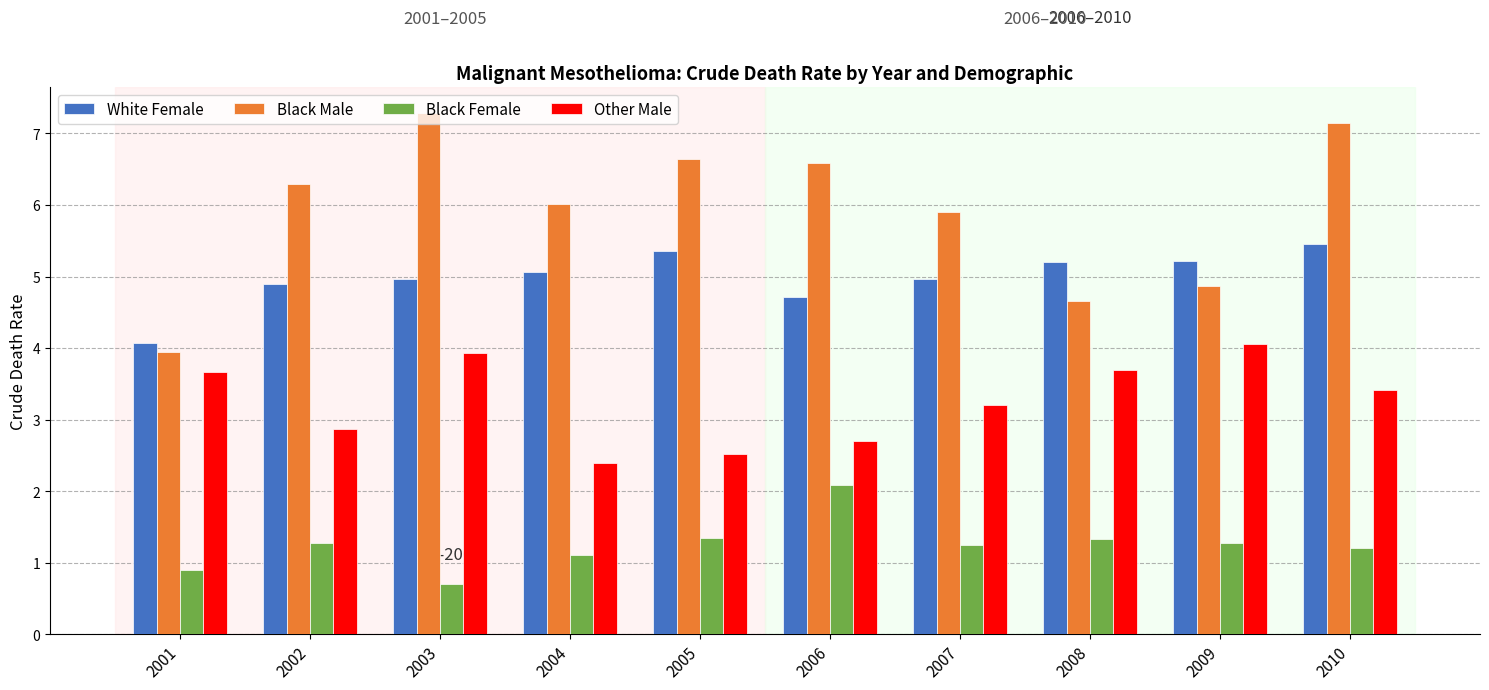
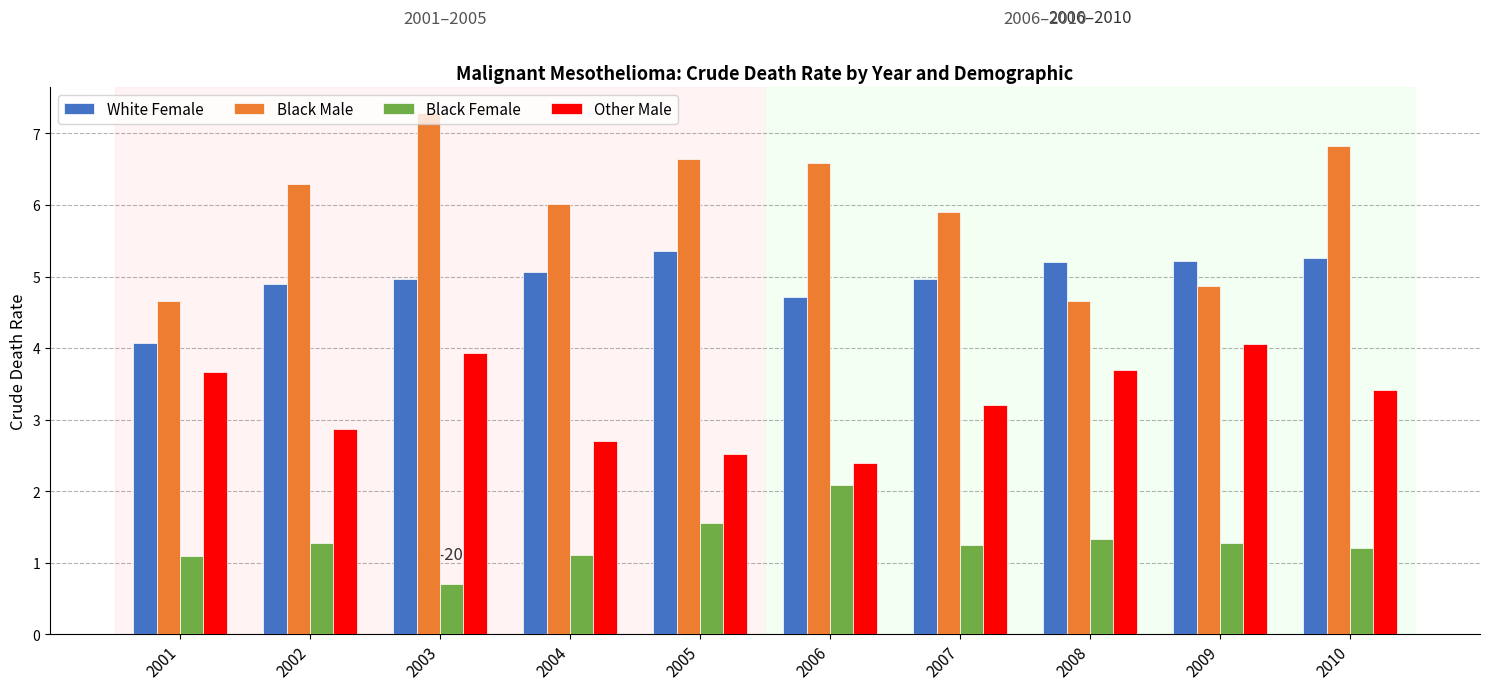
  {
    "White Female": {
      "2001": 4.1,
      "2002": 4.9,
      "2003": 5.0,
      "2004": 5.1,
      "2005": 5.4,
      "2006": 4.7,
      "2007": 5.0,
      "2008": 5.2,
      "2009": 5.2,
-     "2010": 5.5
+     "2010": 5.3
    },
    "Black Male": {
-     "2001": 4.0,
+     "2001": 4.7,
      "2002": 6.3,
      "2004": 6.0,
      "2005": 6.6,
      "2006": 6.6,
      "2007": 5.9,
      "2008": 4.7,
      "2009": 4.9,
-     "2010": 7.2
+     "2010": 6.8
    },
    "Black Female": {
-     "2001": 0.9,
+     "2001": 1.1,
      "2002": 1.3,
      "2004": 1.1,
-     "2005": 1.4,
+     "2005": 1.6,
      "2006": 2.1,
      "2007": 1.3,
      "2008": 1.3,
      "2009": 1.3,
      "2010": 1.2
    },
    "Other Male": {
      "2001": 3.7,
      "2002": 2.9,
      "2003": 3.9,
-     "2004": 2.4,
+     "2004": 2.7,
      "2005": 2.5,
-     "2006": 2.7,
+     "2006": 2.4,
      "2007": 3.2,
      "2008": 3.7,
      "2009": 4.1,
      "2010": 3.4
    }
  }
